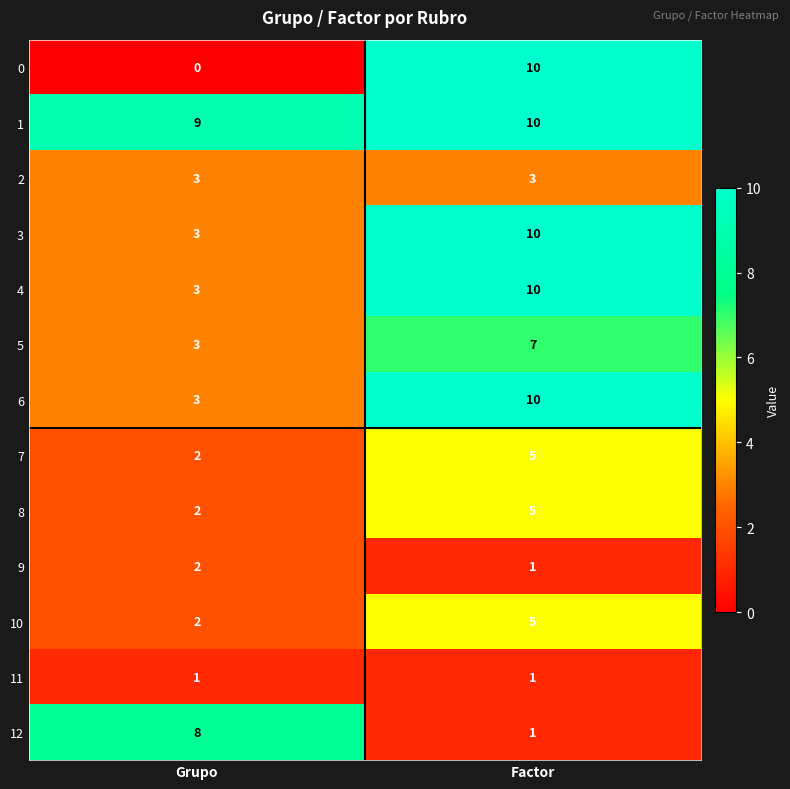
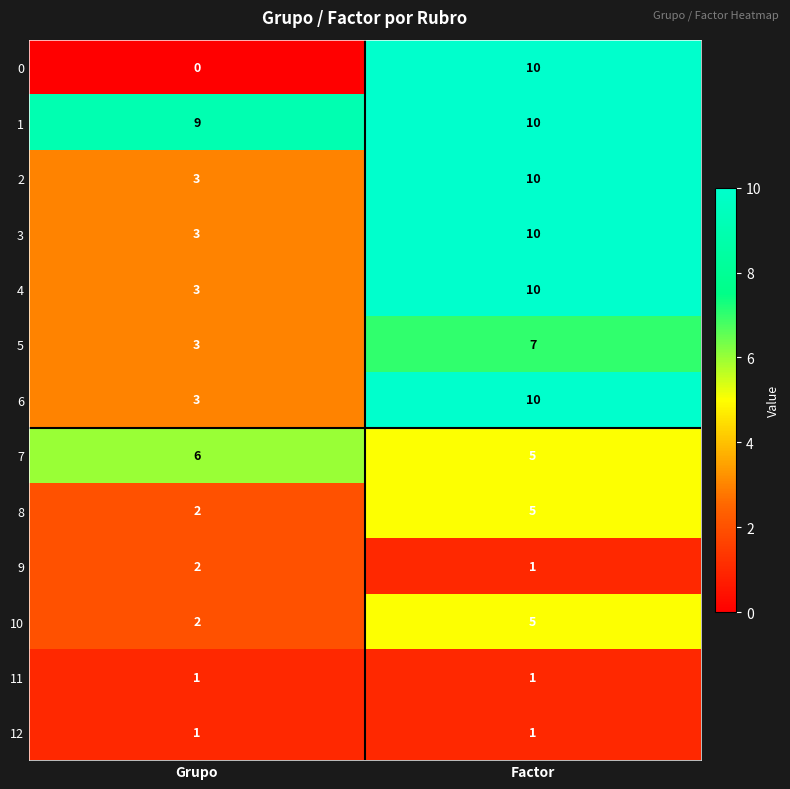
  {
    "0": {
      "Grupo": 0,
      "Factor": 10
    },
    "1": {
      "Grupo": 9,
      "Factor": 10
    },
    "2": {
      "Grupo": 3,
-     "Factor": 3
+     "Factor": 10
    },
    "3": {
      "Grupo": 3,
      "Factor": 10
    },
    "4": {
      "Grupo": 3,
      "Factor": 10
    },
    "5": {
      "Grupo": 3,
      "Factor": 7
    },
    "6": {
      "Grupo": 3,
      "Factor": 10
    },
    "7": {
-     "Grupo": 2,
+     "Grupo": 6,
      "Factor": 5
    },
    "8": {
      "Grupo": 2,
      "Factor": 5
    },
    "9": {
      "Grupo": 2,
      "Factor": 1
    },
    "10": {
      "Grupo": 2,
      "Factor": 5
    },
    "11": {
      "Grupo": 1,
      "Factor": 1
    },
    "12": {
-     "Grupo": 8,
+     "Grupo": 1,
      "Factor": 1
    }
  }
